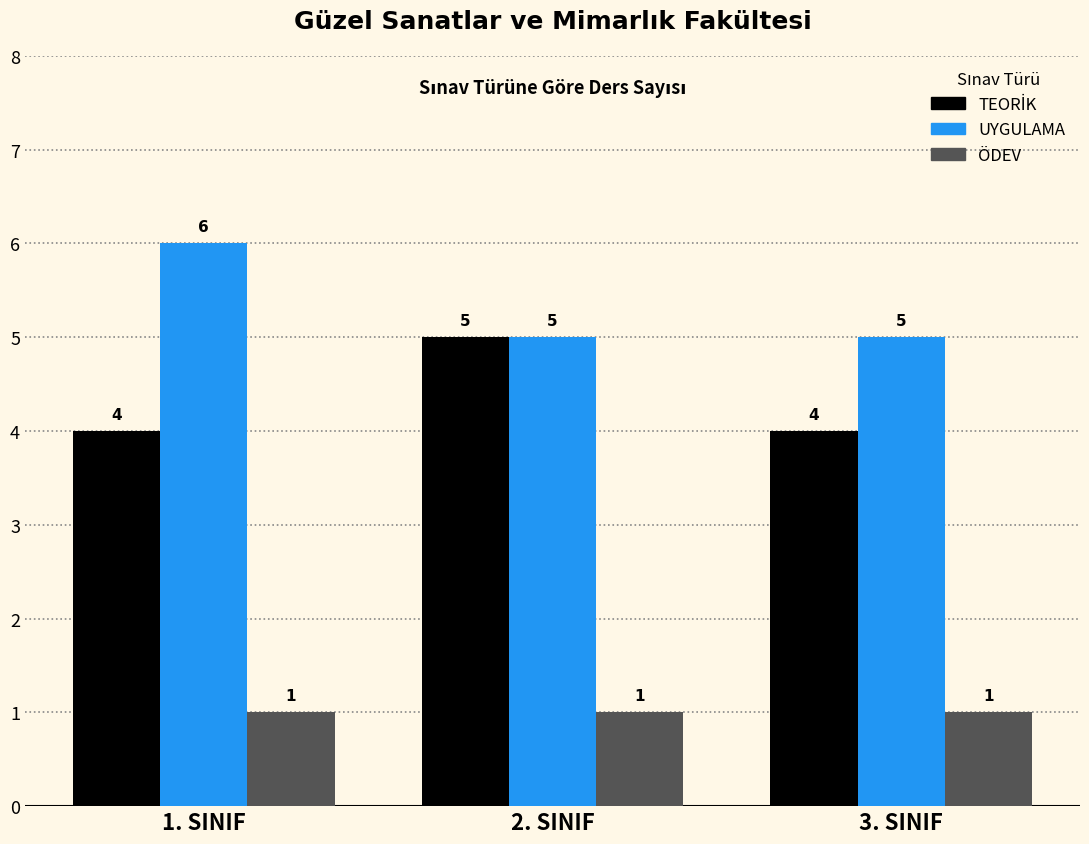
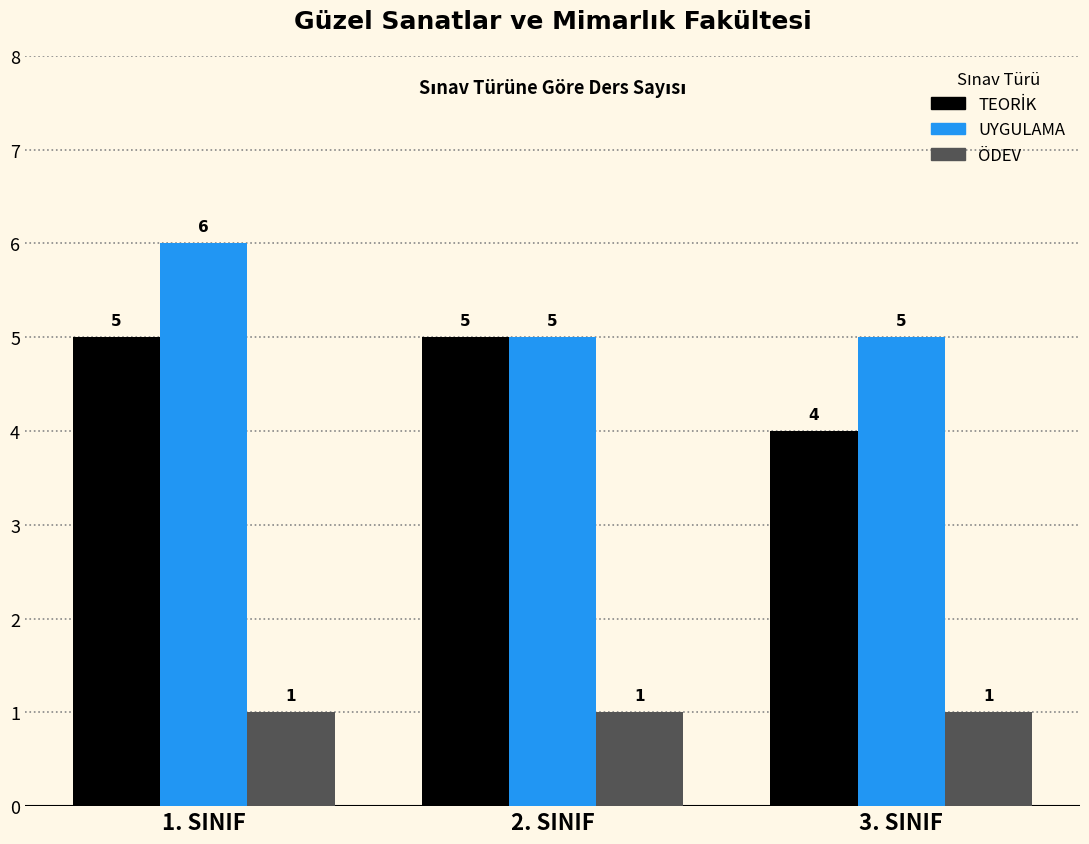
  {
    "TEORİK": {
-     "1. SINIF": 4,
+     "1. SINIF": 5,
      "2. SINIF": 5,
      "3. SINIF": 4
    },
    "UYGULAMA": {
      "1. SINIF": 6,
      "2. SINIF": 5,
      "3. SINIF": 5
    },
    "ÖDEV": {
      "1. SINIF": 1,
      "2. SINIF": 1,
      "3. SINIF": 1
    }
  }
